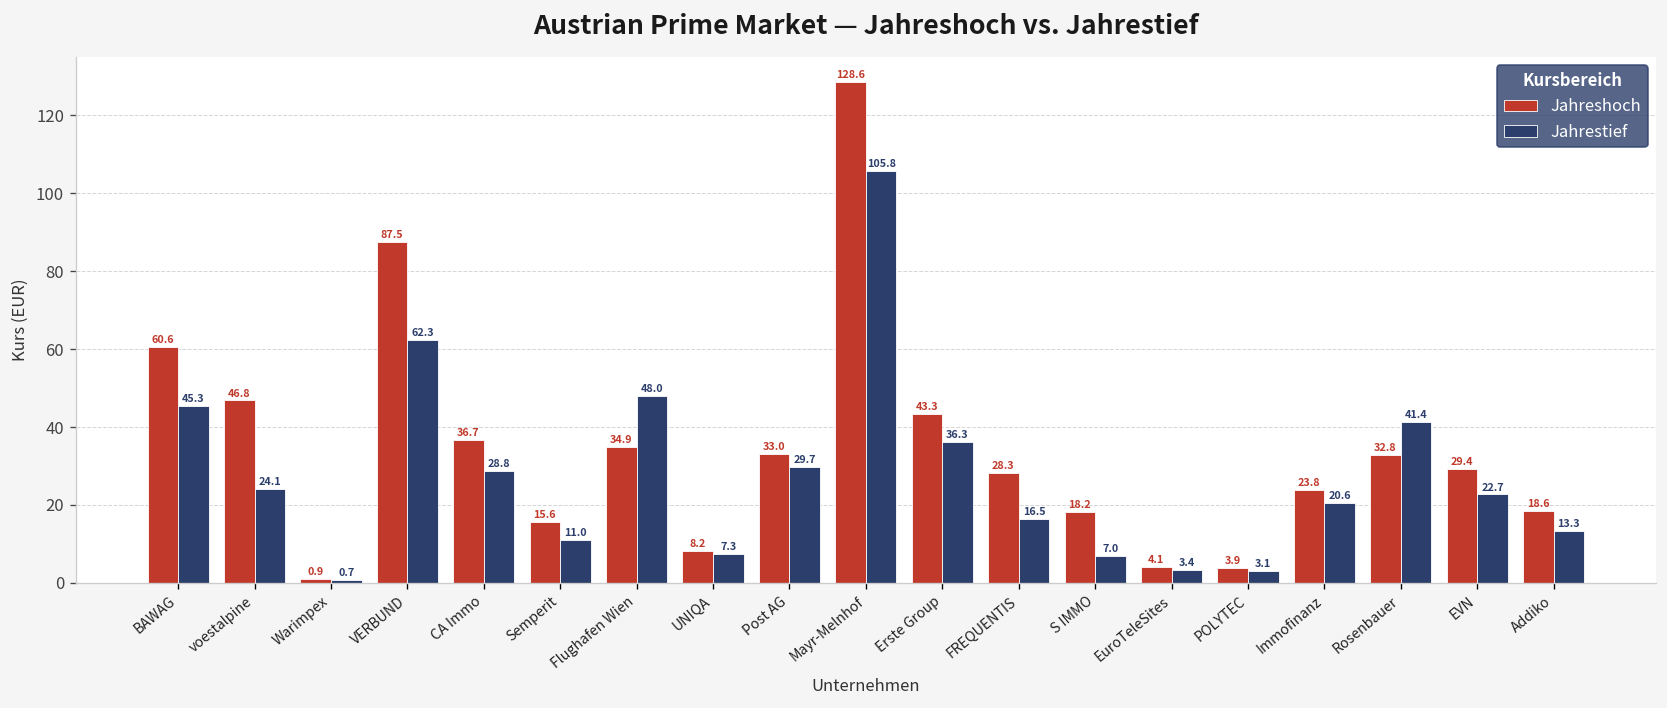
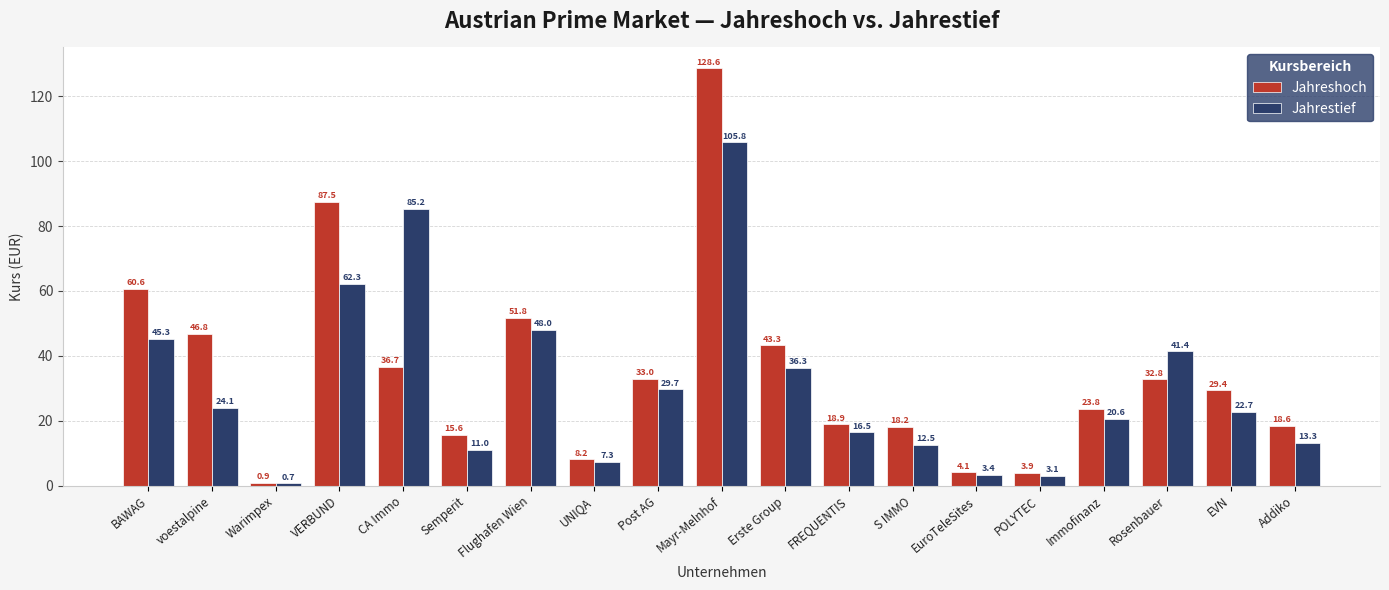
  {
    "Jahreshoch": {
      "BAWAG": 60.6,
      "voestalpine": 46.8,
      "Warimpex": 0.9,
      "VERBUND": 87.5,
      "CA Immo": 36.7,
      "Semperit": 15.6,
-     "Flughafen Wien": 34.9,
+     "Flughafen Wien": 51.8,
      "UNIQA": 8.2,
      "Post AG": 33.0,
      "Mayr-Melnhof": 128.6,
      "Erste Group": 43.3,
-     "FREQUENTIS": 28.3,
+     "FREQUENTIS": 18.9,
      "S IMMO": 18.2,
      "EuroTeleSites": 4.1,
      "POLYTEC": 3.9,
      "Immofinanz": 23.8,
      "Rosenbauer": 32.8,
      "EVN": 29.4,
      "Addiko": 18.6
    },
    "Jahrestief": {
      "BAWAG": 45.3,
      "voestalpine": 24.1,
      "Warimpex": 0.7,
      "VERBUND": 62.3,
-     "CA Immo": 28.8,
+     "CA Immo": 85.2,
      "Semperit": 11.0,
      "Flughafen Wien": 48.0,
      "UNIQA": 7.3,
      "Post AG": 29.7,
      "Mayr-Melnhof": 105.8,
      "Erste Group": 36.3,
      "FREQUENTIS": 16.5,
-     "S IMMO": 7.0,
+     "S IMMO": 12.5,
      "EuroTeleSites": 3.4,
      "POLYTEC": 3.1,
      "Immofinanz": 20.6,
      "Rosenbauer": 41.4,
      "EVN": 22.7,
      "Addiko": 13.3
    }
  }
